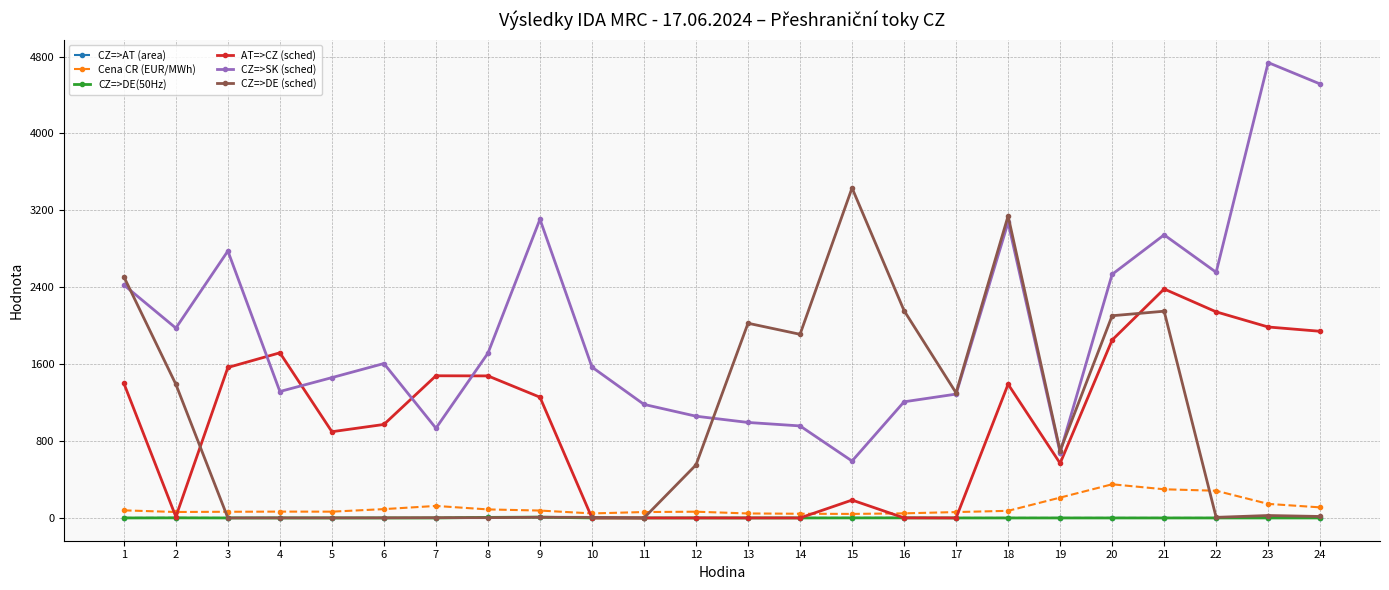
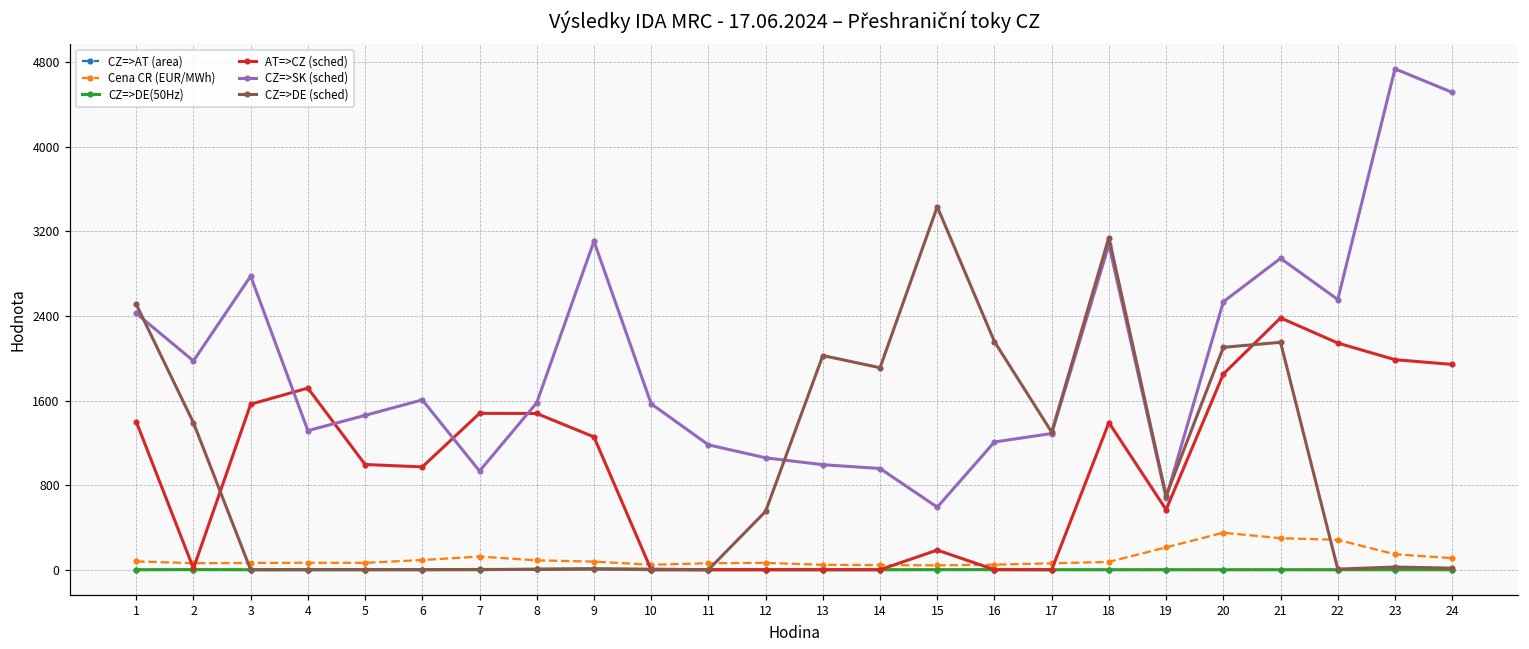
  {
    "CZ=>DE(50Hz)": {
      "1": 0,
      "15": 0,
      "18": 0,
      "19": 0,
      "20": 0,
      "21": 0
    },
    "Cena CR (EUR/MWh)": {
      "1": 100,
      "2": 100,
      "3": 100,
      "4": 100,
      "5": 100,
      "6": 100,
      "7": 100,
      "8": 100,
      "9": 100,
      "10": 0,
      "11": 100,
      "12": 100,
      "13": 0,
      "14": 0,
      "15": 0,
      "16": 0,
      "17": 100,
      "18": 100,
      "19": 200,
      "20": 400,
      "21": 300,
      "22": 300,
      "23": 100,
      "24": 100
    },
    "AT=>CZ (sched)": {
      "1": 1400,
      "3": 1600,
      "4": 1700,
-     "5": 900,
+     "5": 1000,
      "6": 1000,
      "7": 1500,
      "8": 1500,
      "9": 1300,
      "15": 200,
      "18": 1400,
      "19": 600,
      "20": 1900,
      "21": 2400,
      "22": 2100,
      "23": 2000,
      "24": 1900
    },
    "CZ=>SK (sched)": {
      "1": 2400,
      "2": 2000,
      "3": 2800,
      "4": 1300,
      "5": 1500,
      "6": 1600,
      "7": 900,
-     "8": 1700,
+     "8": 1600,
      "9": 3100,
      "10": 1600,
      "11": 1200,
      "12": 1100,
      "13": 1000,
      "14": 1000,
      "15": 600,
      "16": 1200,
      "18": 3100,
      "20": 2500,
      "21": 2900,
      "22": 2600,
      "23": 4700,
      "24": 4500
    },
    "CZ=>DE (sched)": {
      "1": 2500,
      "2": 1400,
      "12": 600,
      "13": 2000,
      "14": 1900,
      "15": 3400,
      "16": 2200,
      "18": 3100,
      "20": 2100,
      "21": 2200
    }
  }
